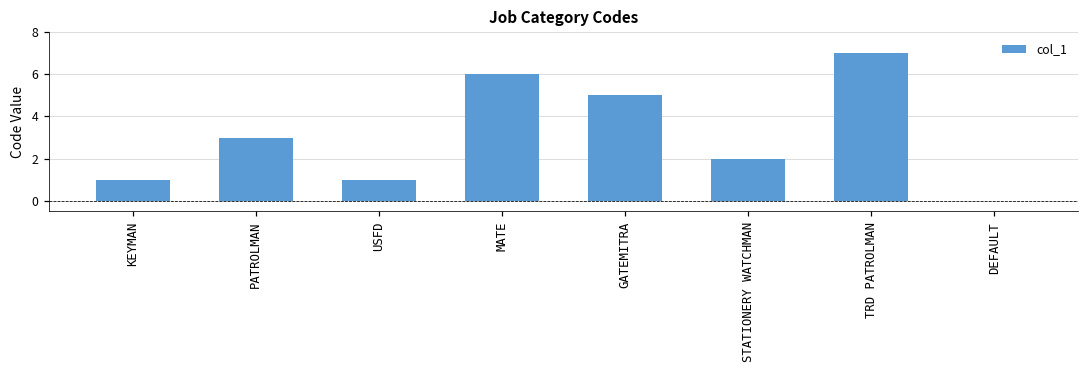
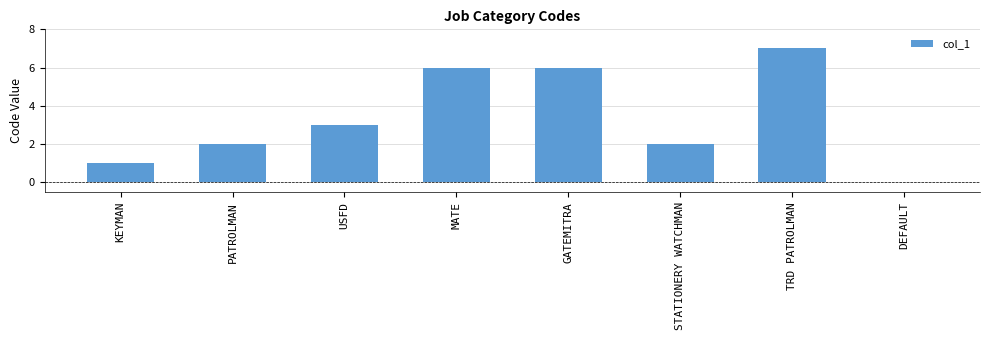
  {
    "KEYMAN": 1,
-   "PATROLMAN": 3,
-   "USFD": 1,
+   "PATROLMAN": 2,
+   "USFD": 3,
    "MATE": 6,
-   "GATEMITRA": 5,
+   "GATEMITRA": 6,
    "STATIONERY WATCHMAN": 2,
    "TRD PATROLMAN": 7,
    "DEFAULT": 0
  }
